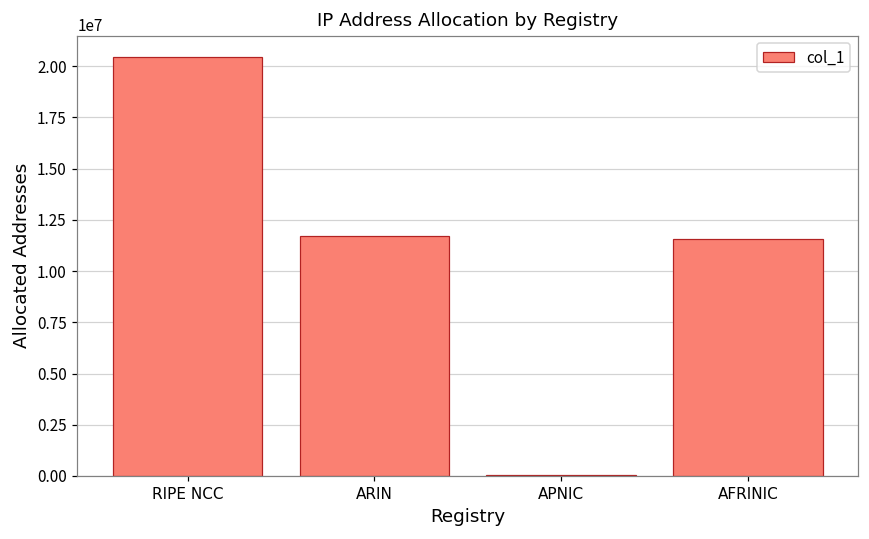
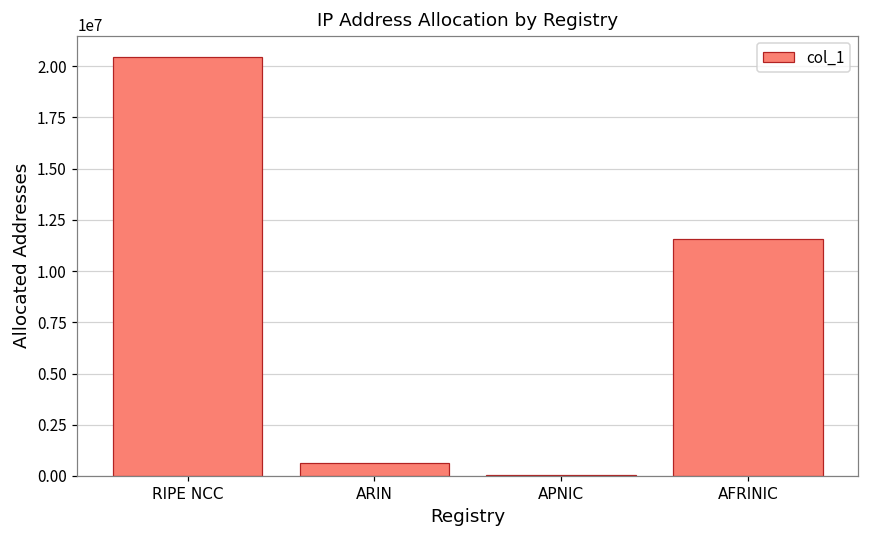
  {
    "RIPE NCC": 20500000,
-   "ARIN": 11700000,
+   "ARIN": 600000,
    "AFRINIC": 11600000
  }
